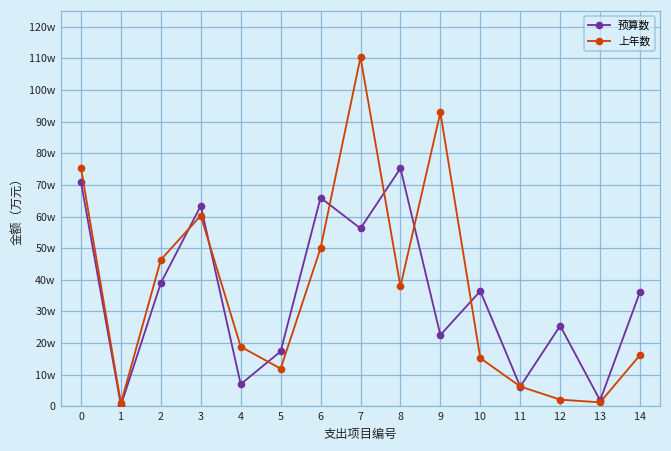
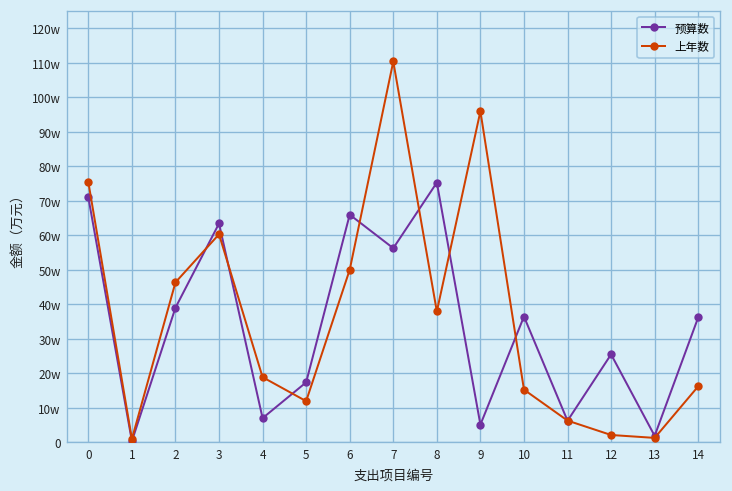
  {
    "预算数": {
      "0": "71w",
      "2": "39w",
      "3": "63w",
      "4": "7w",
      "5": "17w",
      "6": "66w",
      "7": "56w",
      "8": "75w",
-     "9": "23w",
+     "9": "5w",
      "10": "36w",
      "12": "25w",
      "14": "36w"
    },
    "上年数": {
      "0": "75w",
      "2": "46w",
      "3": "60w",
      "4": "19w",
      "5": "12w",
      "6": "50w",
      "7": "110w",
      "8": "38w",
-     "9": "93w",
+     "9": "96w",
      "10": "15w",
      "12": "2w",
      "14": "16w"
    }
  }
